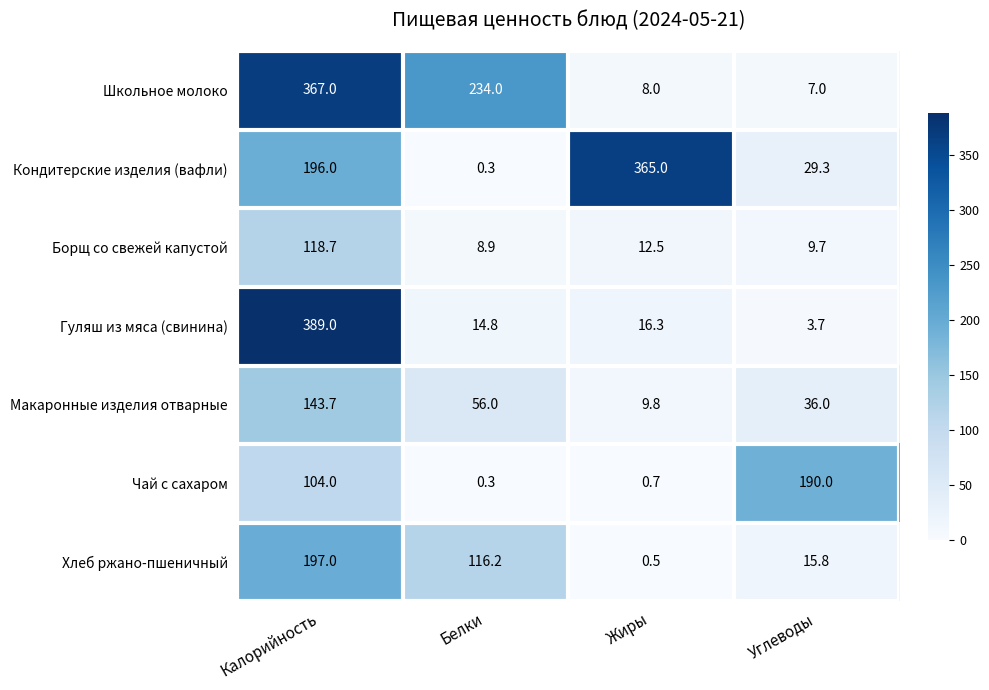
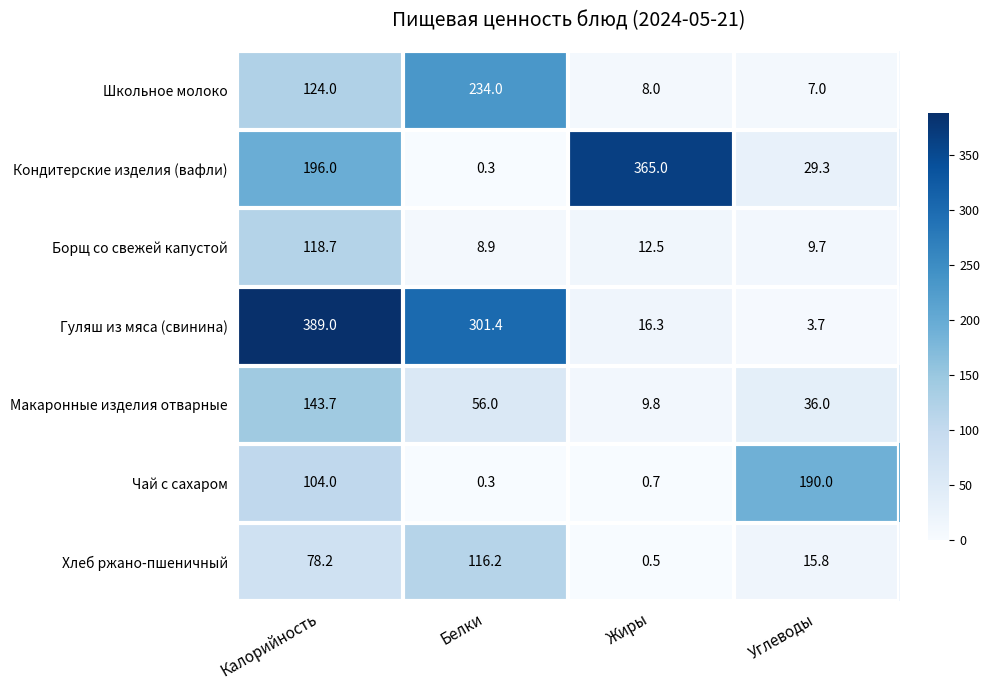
  {
    "Школьное молоко": {
-     "Калорийность": 367.0,
+     "Калорийность": 124.0,
      "Белки": 234.0,
      "Жиры": 8.0,
      "Углеводы": 7.0
    },
    "Кондитерские изделия (вафли)": {
      "Калорийность": 196.0,
      "Белки": 0.3,
      "Жиры": 365.0,
      "Углеводы": 29.3
    },
    "Борщ со свежей капустой": {
      "Калорийность": 118.7,
      "Белки": 8.9,
      "Жиры": 12.5,
      "Углеводы": 9.7
    },
    "Гуляш из мяса (свинина)": {
      "Калорийность": 389.0,
-     "Белки": 14.8,
+     "Белки": 301.4,
      "Жиры": 16.3,
      "Углеводы": 3.7
    },
    "Макаронные изделия отварные": {
      "Калорийность": 143.7,
      "Белки": 56.0,
      "Жиры": 9.8,
      "Углеводы": 36.0
    },
    "Чай с сахаром": {
      "Калорийность": 104.0,
      "Белки": 0.3,
      "Жиры": 0.7,
      "Углеводы": 190.0
    },
    "Хлеб ржано-пшеничный": {
-     "Калорийность": 197.0,
+     "Калорийность": 78.2,
      "Белки": 116.2,
      "Жиры": 0.5,
      "Углеводы": 15.8
    }
  }
